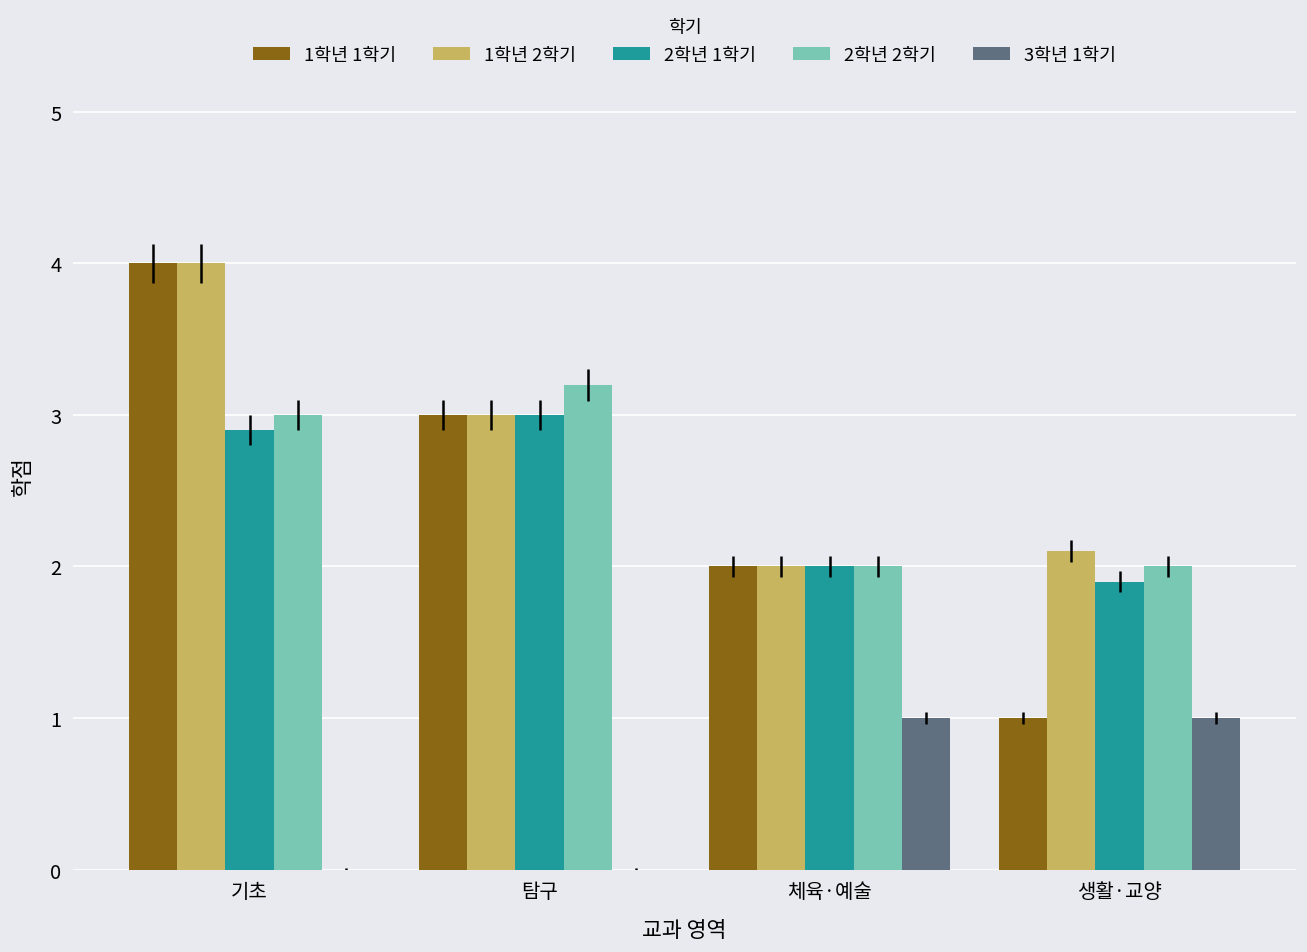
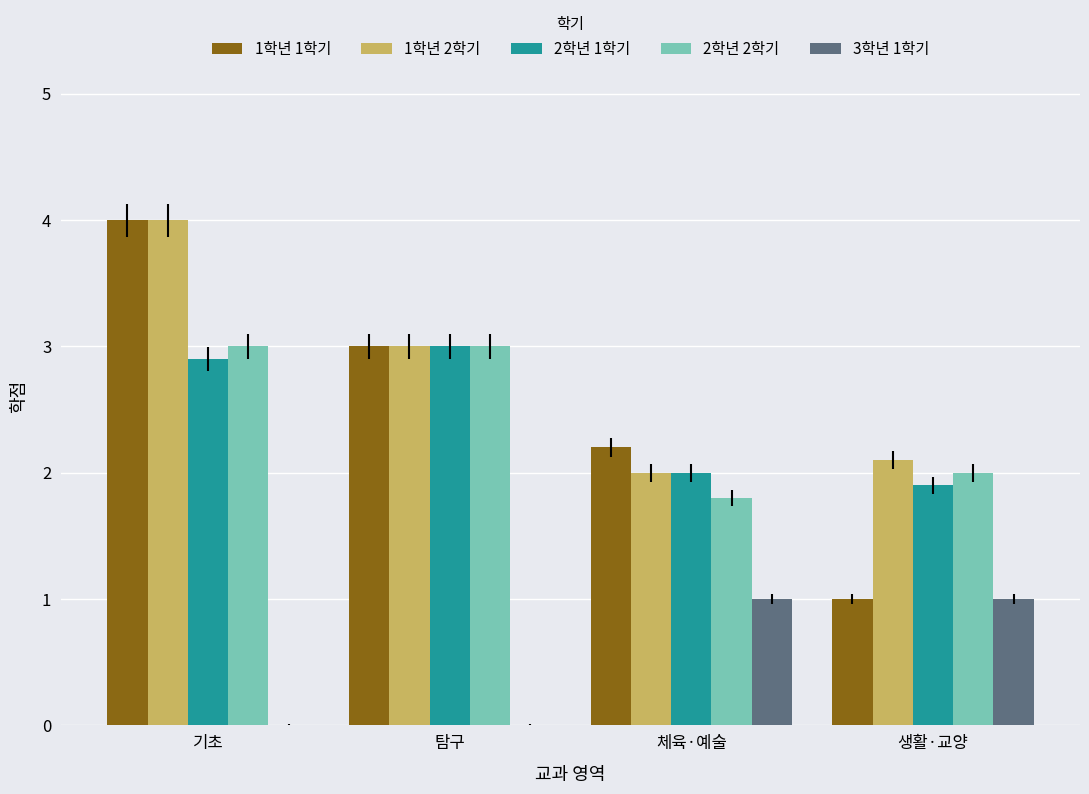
  {
    "1학년 1학기": {
      "기초": 4.0,
      "탐구": 3.0,
-     "체육·예술": 2.0,
+     "체육·예술": 2.2,
      "생활·교양": 1.0
    },
    "1학년 2학기": {
      "기초": 4.0,
      "탐구": 3.0,
      "체육·예술": 2.0,
      "생활·교양": 2.1
    },
    "2학년 1학기": {
      "기초": 2.9,
      "탐구": 3.0,
      "체육·예술": 2.0,
      "생활·교양": 1.9
    },
    "2학년 2학기": {
      "기초": 3.0,
-     "탐구": 3.2,
-     "체육·예술": 2.0,
+     "탐구": 3.0,
+     "체육·예술": 1.8,
      "생활·교양": 2.0
    },
    "3학년 1학기": {
      "기초": 0.0,
      "탐구": 0.0,
      "체육·예술": 1.0,
      "생활·교양": 1.0
    }
  }
